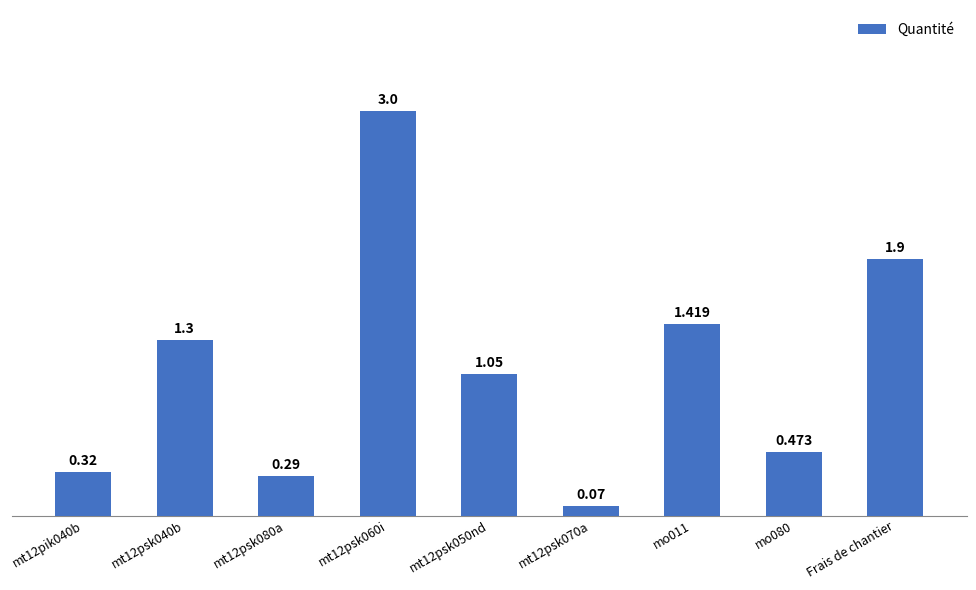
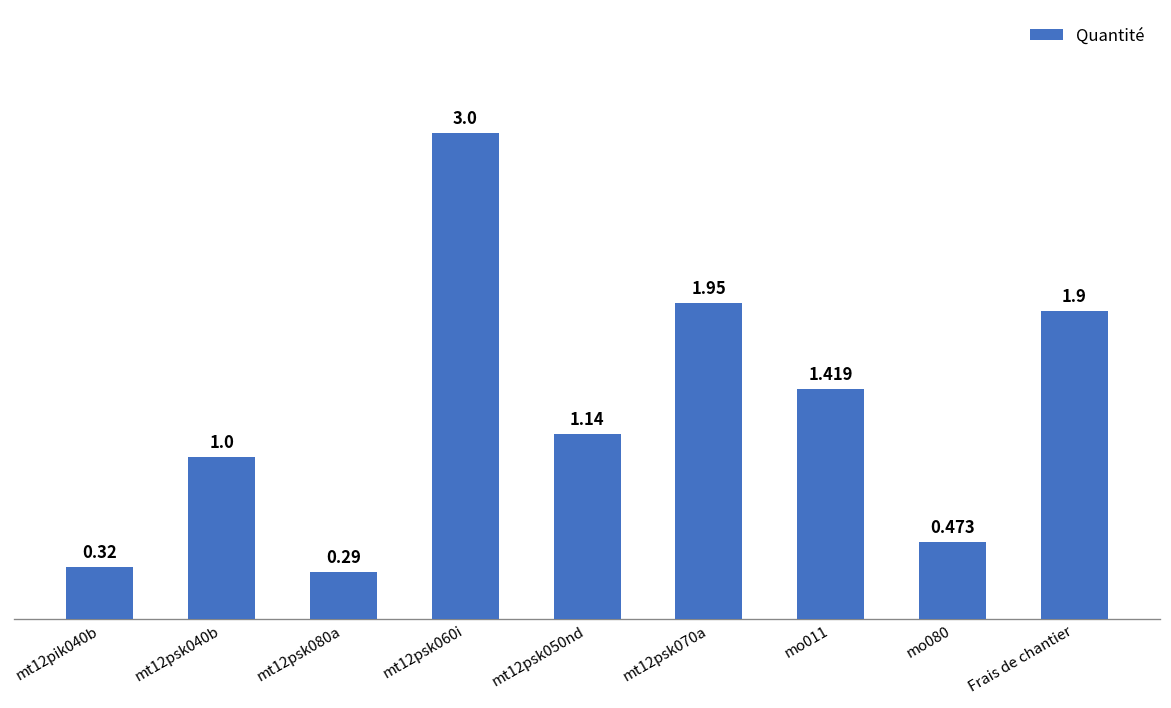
  {
    "mt12pik040b": 0.32,
-   "mt12psk040b": 1.3,
+   "mt12psk040b": 1.0,
    "mt12psk080a": 0.29,
    "mt12psk060i": 3.0,
-   "mt12psk050nd": 1.05,
-   "mt12psk070a": 0.07,
+   "mt12psk050nd": 1.14,
+   "mt12psk070a": 1.95,
    "mo011": 1.419,
    "mo080": 0.473,
    "Frais de chantier": 1.9
  }
